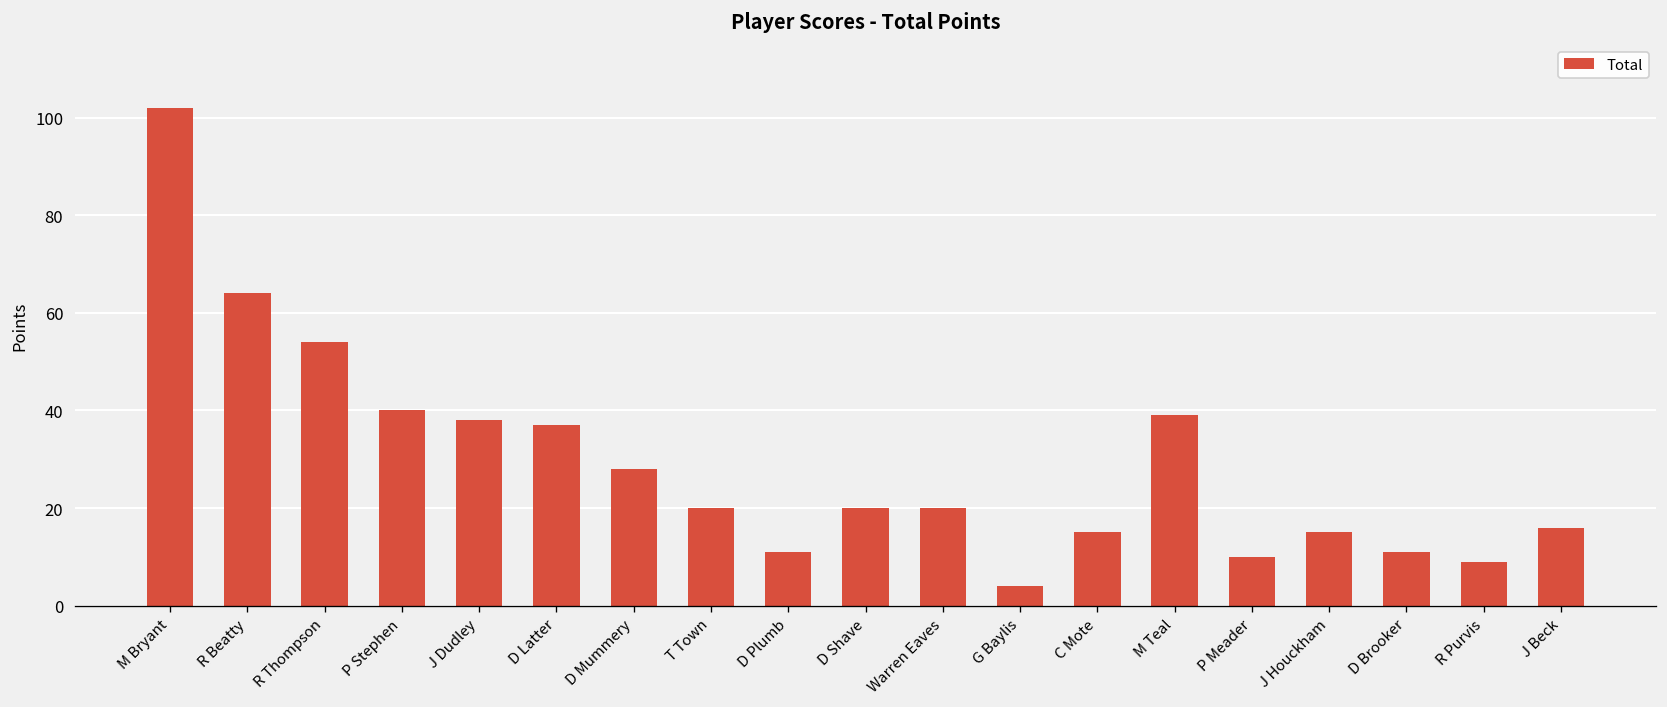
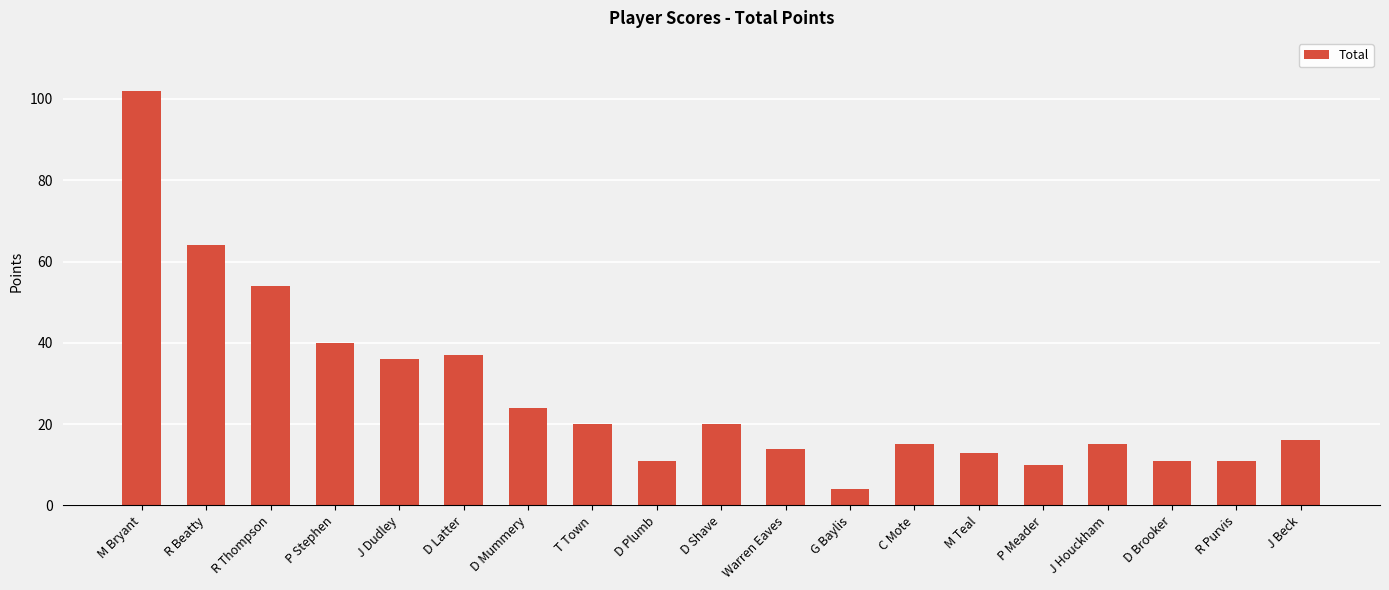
  {
    "M Bryant": 102,
    "R Beatty": 64,
    "R Thompson": 54,
    "P Stephen": 40,
-   "J Dudley": 38,
+   "J Dudley": 36,
    "D Latter": 37,
-   "D Mummery": 28,
+   "D Mummery": 24,
    "T Town": 20,
    "D Plumb": 11,
    "D Shave": 20,
-   "Warren Eaves": 20,
+   "Warren Eaves": 14,
    "G Baylis": 4,
    "C Mote": 15,
-   "M Teal": 39,
+   "M Teal": 13,
    "P Meader": 10,
    "J Houckham": 15,
    "D Brooker": 11,
-   "R Purvis": 9,
+   "R Purvis": 11,
    "J Beck": 16
  }
